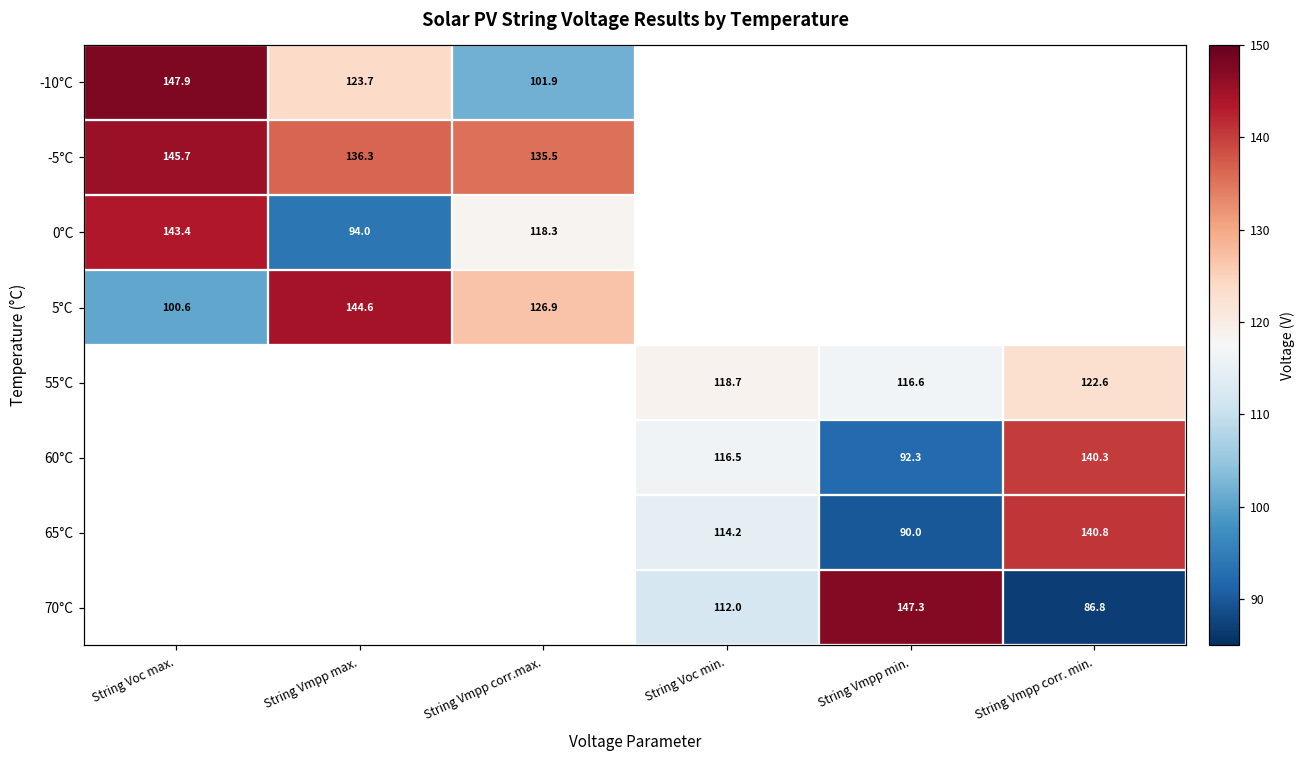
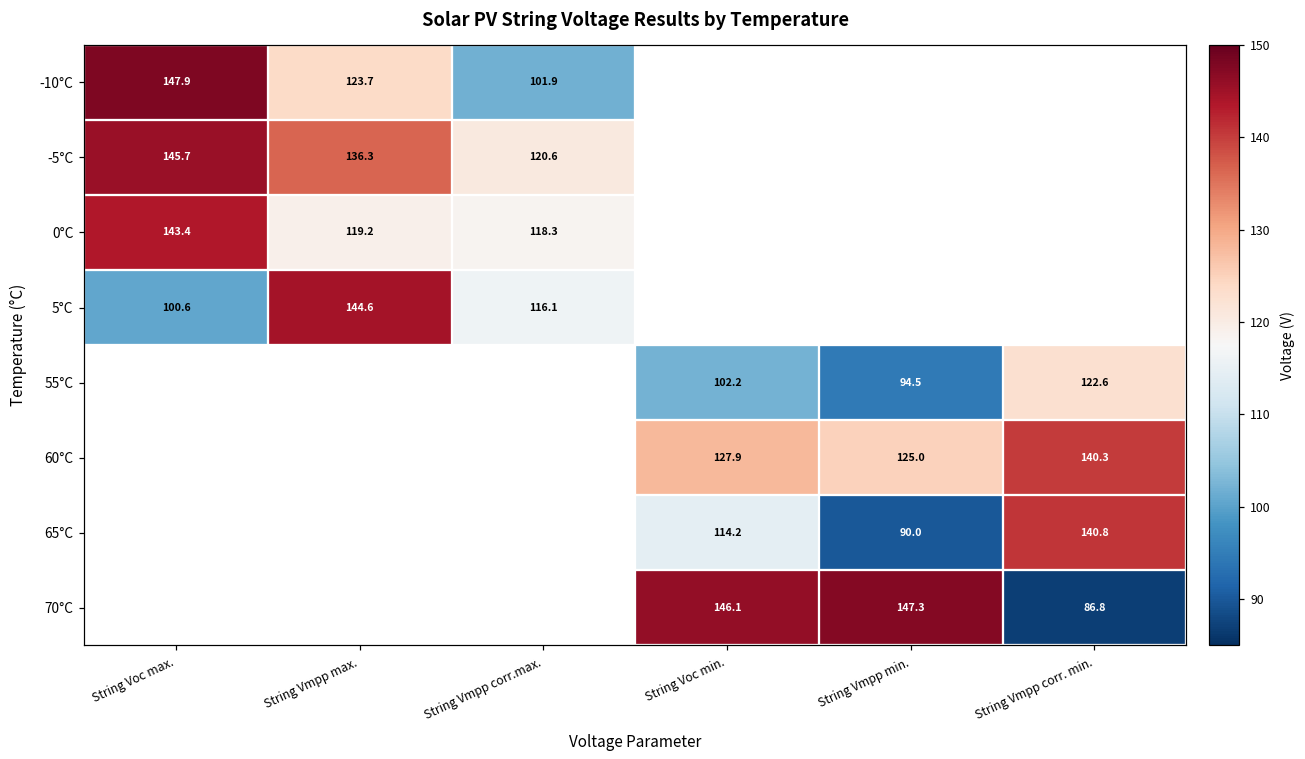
  {
    "-10°C": {
      "String Voc max.": 147.9,
      "String Vmpp max.": 123.7,
      "String Vmpp corr.max.": 101.9
    },
    "-5°C": {
      "String Voc max.": 145.7,
      "String Vmpp max.": 136.3,
-     "String Vmpp corr.max.": 135.5
+     "String Vmpp corr.max.": 120.6
    },
    "0°C": {
      "String Voc max.": 143.4,
-     "String Vmpp max.": 94.0,
+     "String Vmpp max.": 119.2,
      "String Vmpp corr.max.": 118.3
    },
    "5°C": {
      "String Voc max.": 100.6,
      "String Vmpp max.": 144.6,
-     "String Vmpp corr.max.": 126.9
+     "String Vmpp corr.max.": 116.1
    },
    "55°C": {
-     "String Voc min.": 118.7,
-     "String Vmpp min.": 116.6,
+     "String Voc min.": 102.2,
+     "String Vmpp min.": 94.5,
      "String Vmpp corr. min.": 122.6
    },
    "60°C": {
-     "String Voc min.": 116.5,
-     "String Vmpp min.": 92.3,
+     "String Voc min.": 127.9,
+     "String Vmpp min.": 125.0,
      "String Vmpp corr. min.": 140.3
    },
    "65°C": {
      "String Voc min.": 114.2,
      "String Vmpp min.": 90.0,
      "String Vmpp corr. min.": 140.8
    },
    "70°C": {
-     "String Voc min.": 112.0,
+     "String Voc min.": 146.1,
      "String Vmpp min.": 147.3,
      "String Vmpp corr. min.": 86.8
    }
  }
